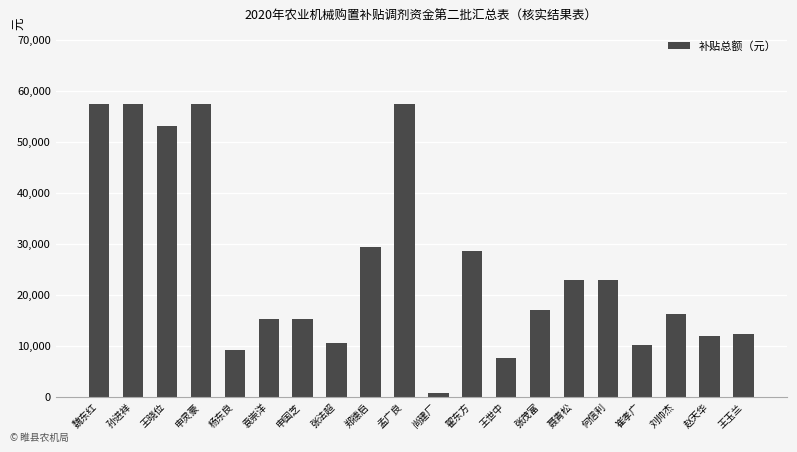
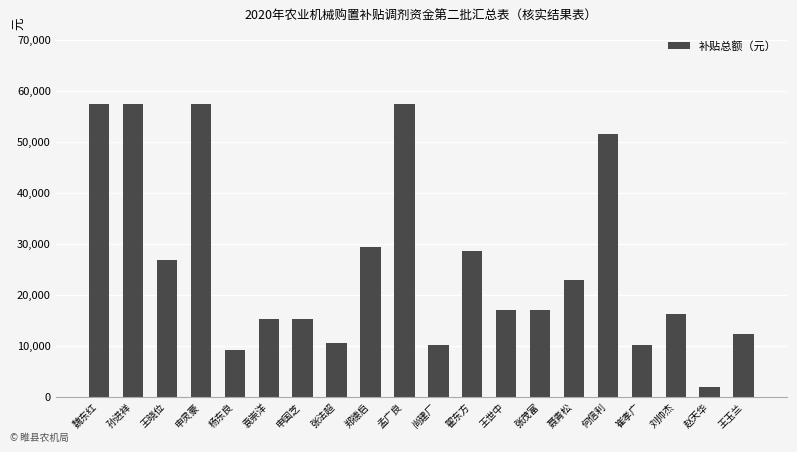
  {
    "魏东红": "57,000",
    "孙进祥": "57,000",
-   "王晓位": "53,000",
+   "王晓位": "27,000",
    "申灵豪": "57,000",
    "杨东良": "9,000",
    "袁崇洋": "15,000",
    "申国芝": "15,000",
    "张法超": "11,000",
    "郑德启": "29,000",
    "孟广良": "57,000",
-   "尚建厂": "1,000",
+   "尚建厂": "10,000",
    "翟东方": "28,000",
-   "王世中": "8,000",
+   "王世中": "17,000",
    "张茂富": "17,000",
    "聂青松": "23,000",
-   "何信利": "23,000",
+   "何信利": "52,000",
    "崔孝广": "10,000",
    "刘帅杰": "16,000",
-   "赵天华": "12,000",
+   "赵天华": "2,000",
    "王玉兰": "12,000"
  }
